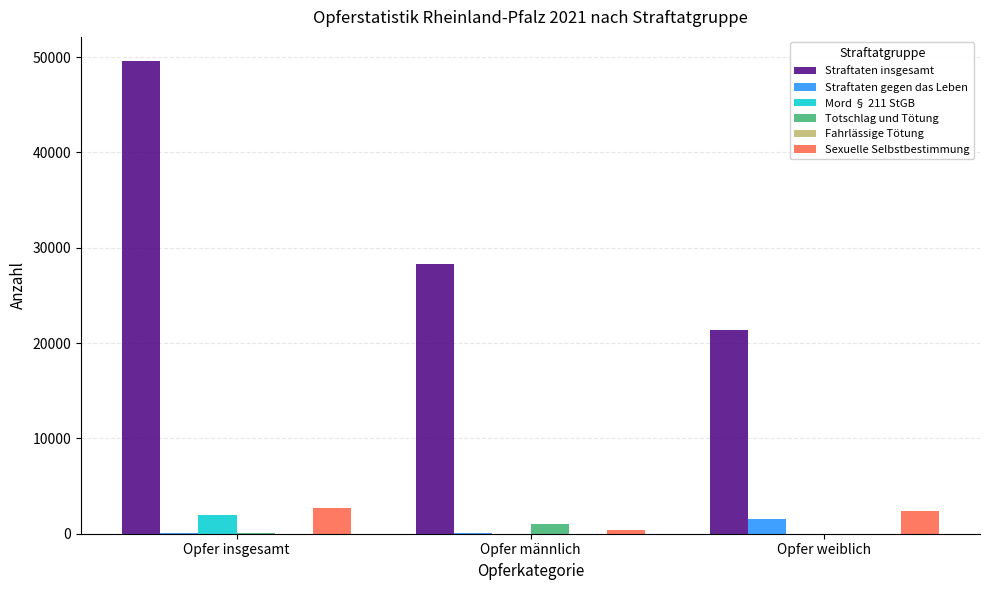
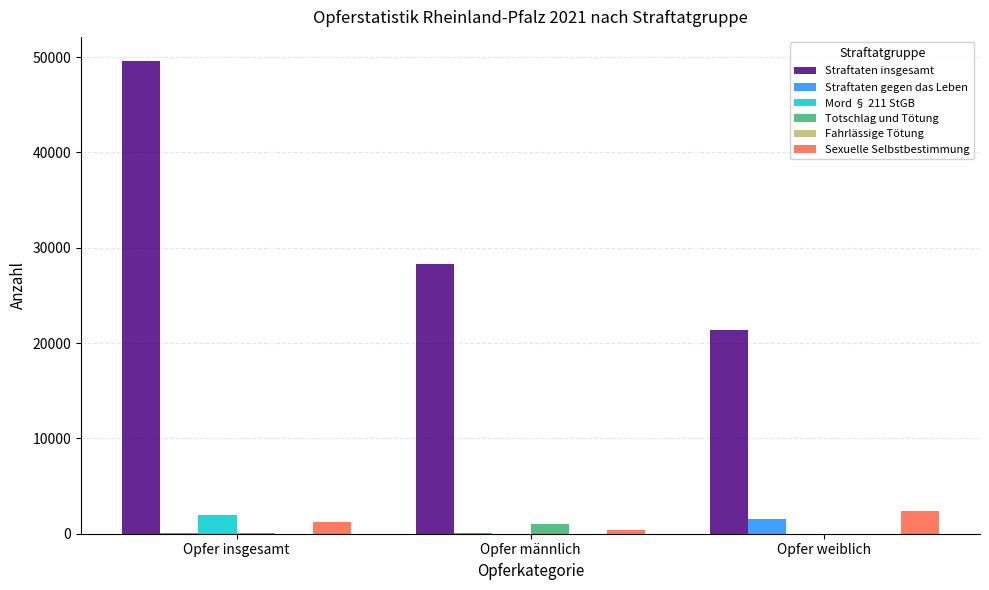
  {
    "Straftaten insgesamt": {
      "Opfer insgesamt": 50000,
      "Opfer männlich": 28000,
      "Opfer weiblich": 21000
    },
    "Straftaten gegen das Leben": {
      "Opfer weiblich": 2000
    },
    "Mord § 211 StGB": {
      "Opfer insgesamt": 2000
    },
    "Totschlag und Tötung": {
      "Opfer männlich": 1000
    },
    "Sexuelle Selbstbestimmung": {
-     "Opfer insgesamt": 3000,
+     "Opfer insgesamt": 1000,
      "Opfer männlich": 0,
      "Opfer weiblich": 2000
    }
  }
